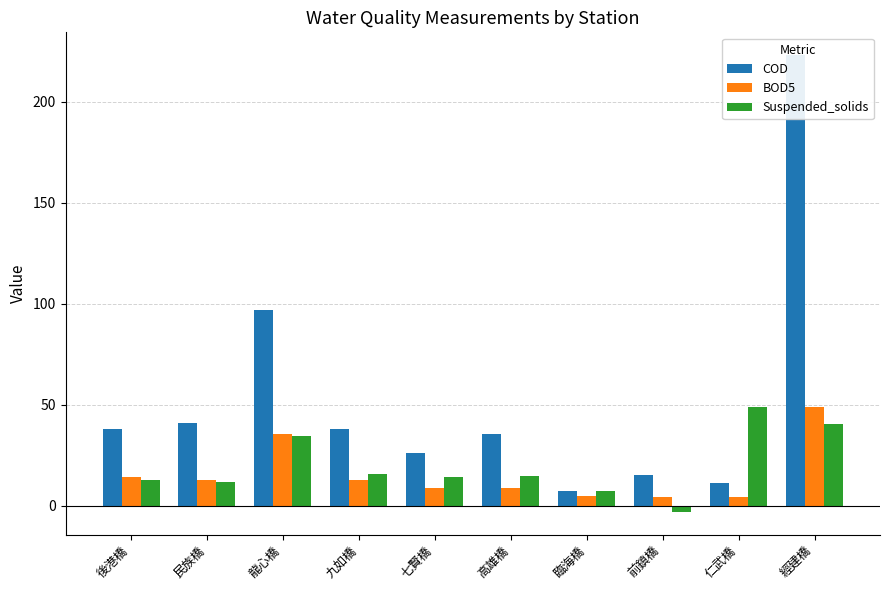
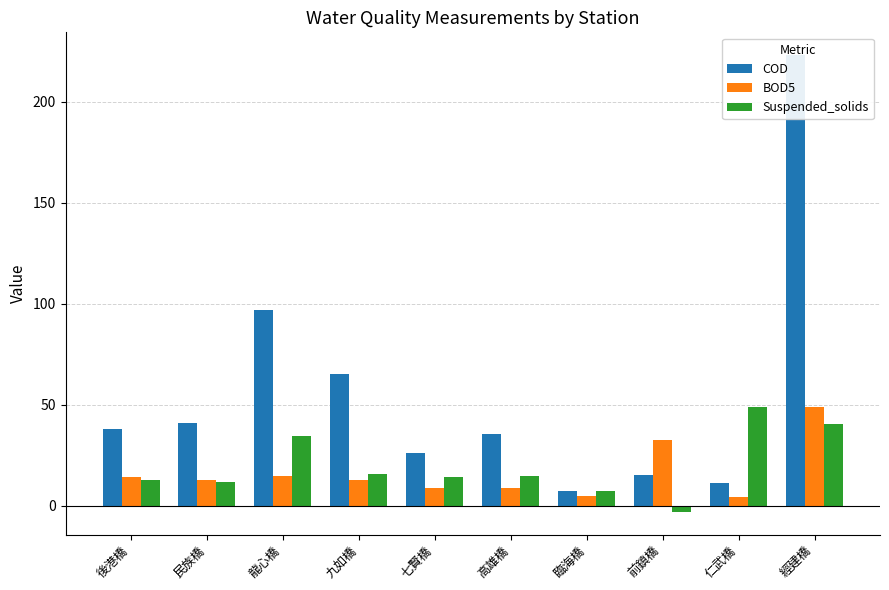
  {
    "COD": {
      "後港橋": 38,
      "民族橋": 41,
      "龍心橋": 97,
-     "九如橋": 38,
+     "九如橋": 65,
      "七賢橋": 26,
      "高雄橋": 35,
      "臨海橋": 8,
      "前鎮橋": 15,
      "仁武橋": 11
    },
    "BOD5": {
      "後港橋": 14,
      "民族橋": 13,
-     "龍心橋": 36,
+     "龍心橋": 15,
      "九如橋": 13,
      "七賢橋": 9,
      "高雄橋": 9,
      "臨海橋": 5,
-     "前鎮橋": 5,
+     "前鎮橋": 33,
      "仁武橋": 4,
      "經建橋": 49
    },
    "Suspended_solids": {
      "後港橋": 13,
      "民族橋": 12,
      "龍心橋": 34,
      "九如橋": 16,
      "七賢橋": 14,
      "高雄橋": 15,
      "臨海橋": 8,
      "前鎮橋": -3,
      "仁武橋": 49,
      "經建橋": 41
    }
  }
